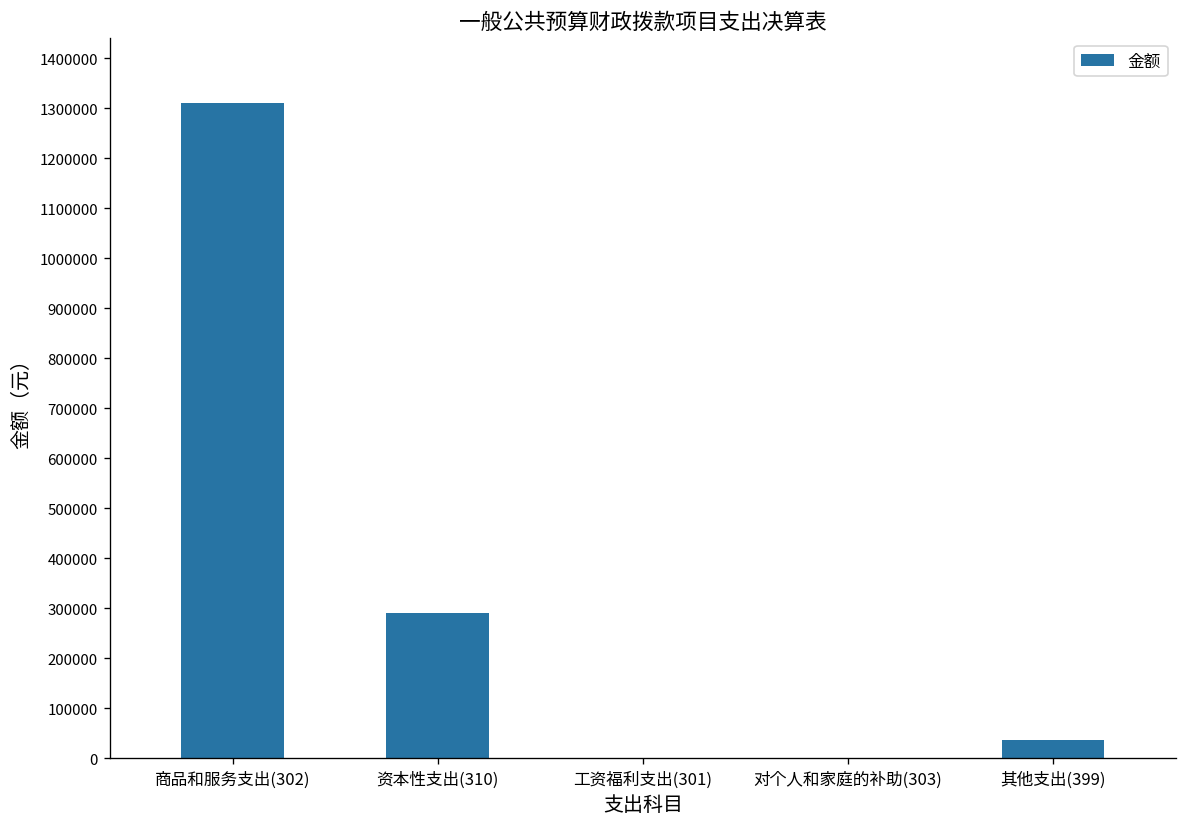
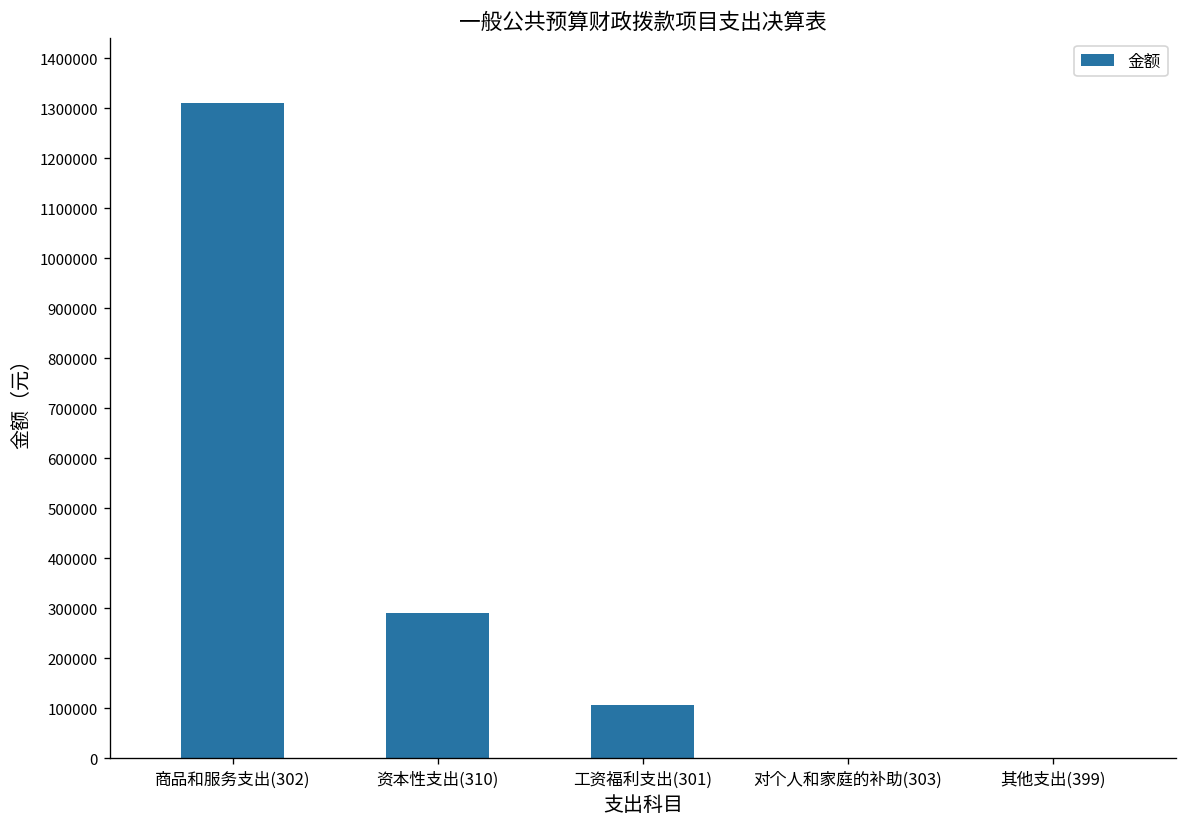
  {
    "商品和服务支出(302)": 1310000,
    "资本性支出(310)": 290000,
-   "工资福利支出(301)": 0,
+   "工资福利支出(301)": 110000,
    "对个人和家庭的补助(303)": 0,
-   "其他支出(399)": 40000
+   "其他支出(399)": 0
  }
